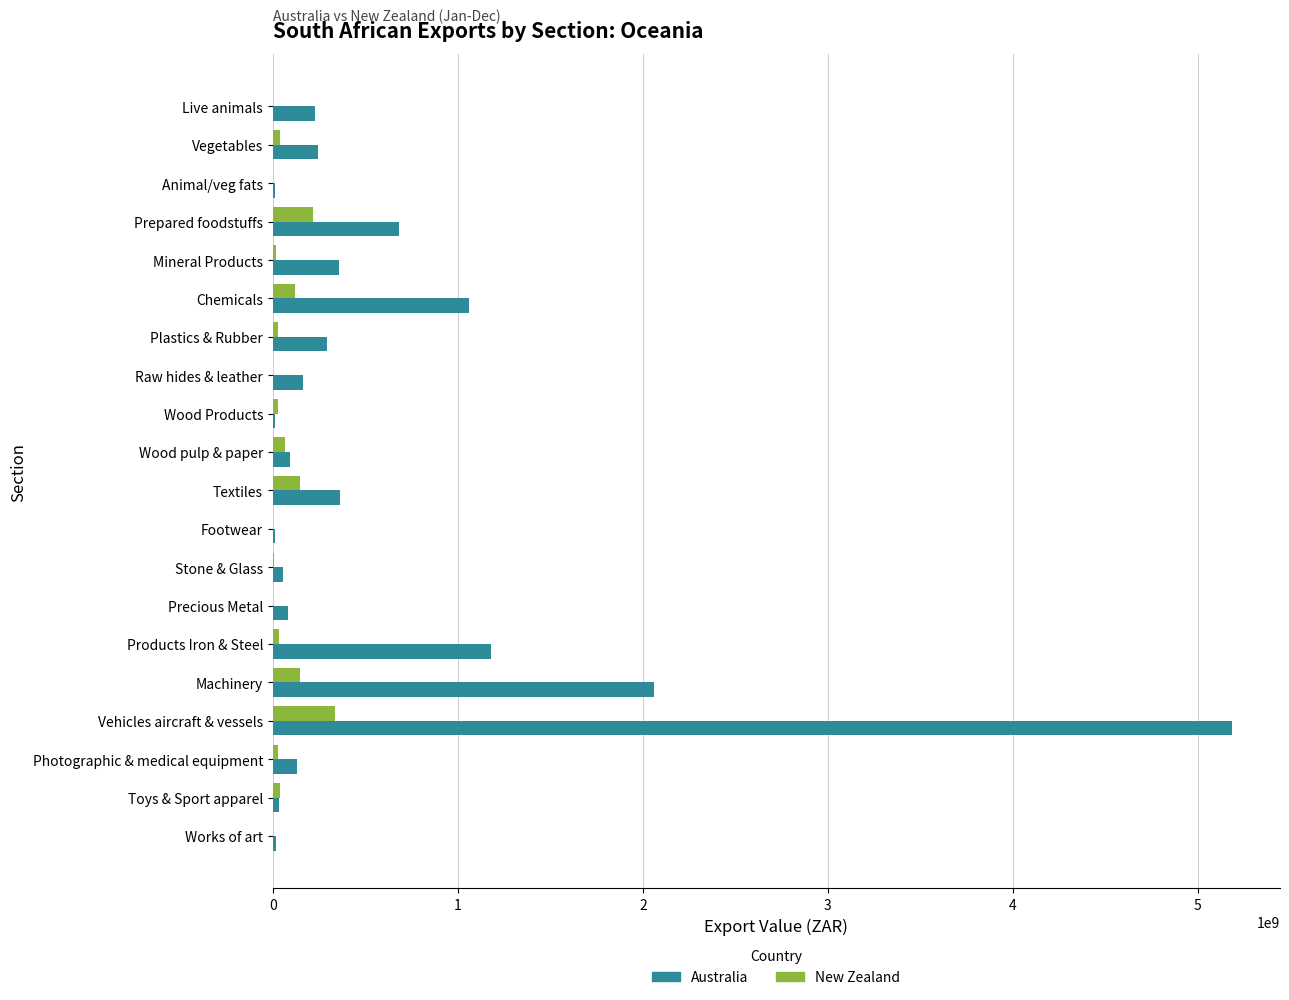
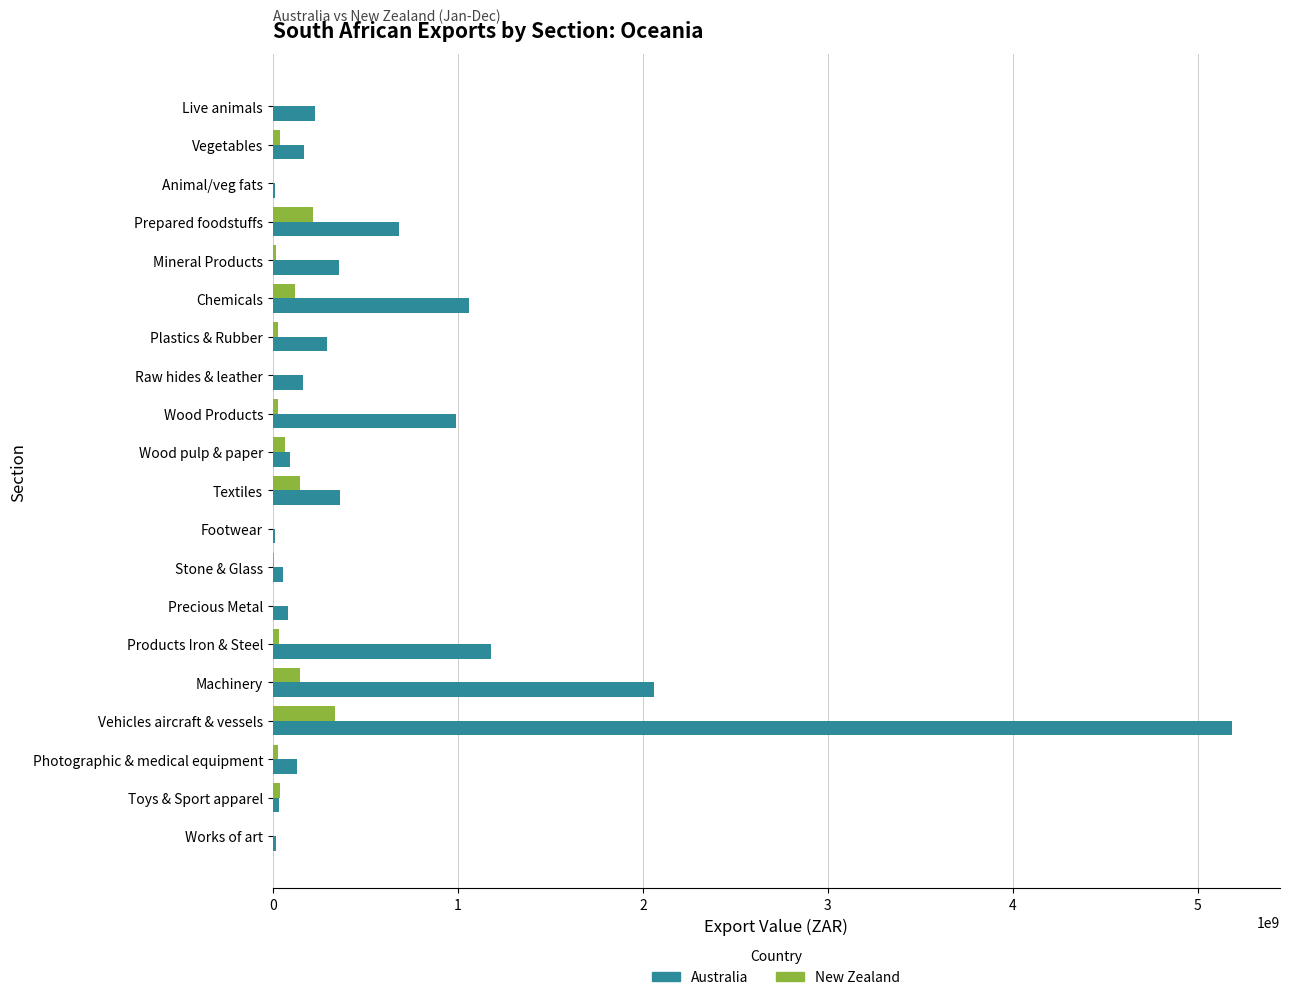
  {
    "Australia": {
      "Live animals": 230000000,
-     "Vegetables": 240000000,
+     "Vegetables": 170000000,
      "Animal/veg fats": 10000000,
      "Prepared foodstuffs": 680000000,
      "Mineral Products": 360000000,
      "Chemicals": 1060000000,
      "Plastics & Rubber": 290000000,
      "Raw hides & leather": 160000000,
-     "Wood Products": 10000000,
+     "Wood Products": 990000000,
      "Wood pulp & paper": 90000000,
      "Textiles": 360000000,
      "Footwear": 10000000,
      "Stone & Glass": 60000000,
      "Precious Metal": 80000000,
      "Products Iron & Steel": 1180000000,
      "Machinery": 2060000000,
      "Vehicles aircraft & vessels": 5180000000,
      "Photographic & medical equipment": 130000000,
      "Toys & Sport apparel": 30000000,
      "Works of art": 20000000
    },
    "New Zealand": {
      "Vegetables": 40000000,
      "Prepared foodstuffs": 220000000,
      "Mineral Products": 20000000,
      "Chemicals": 120000000,
      "Plastics & Rubber": 30000000,
      "Wood Products": 30000000,
      "Wood pulp & paper": 70000000,
      "Textiles": 150000000,
      "Products Iron & Steel": 30000000,
      "Machinery": 140000000,
      "Vehicles aircraft & vessels": 330000000,
      "Photographic & medical equipment": 30000000,
      "Toys & Sport apparel": 40000000
    }
  }
